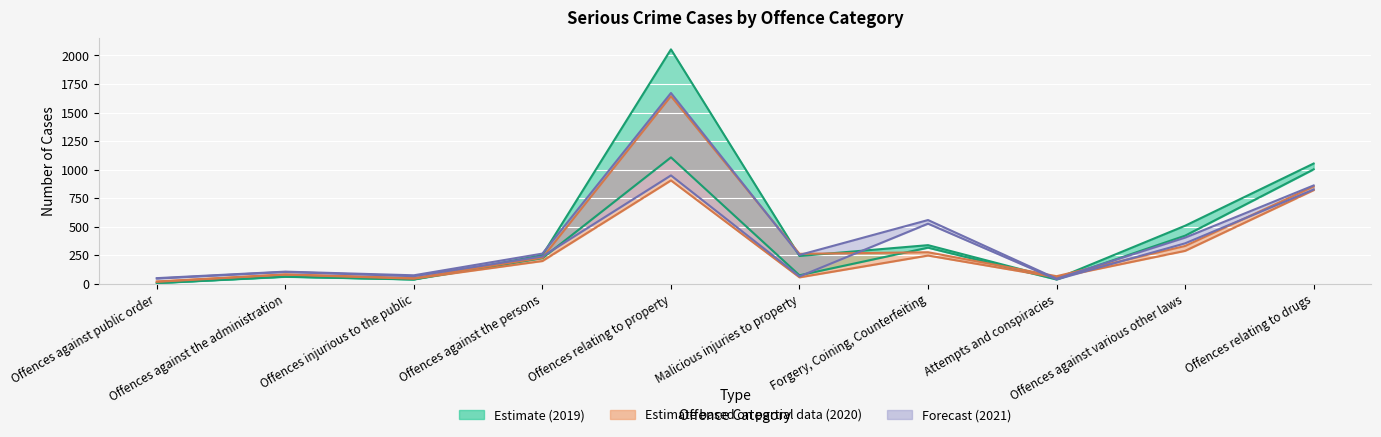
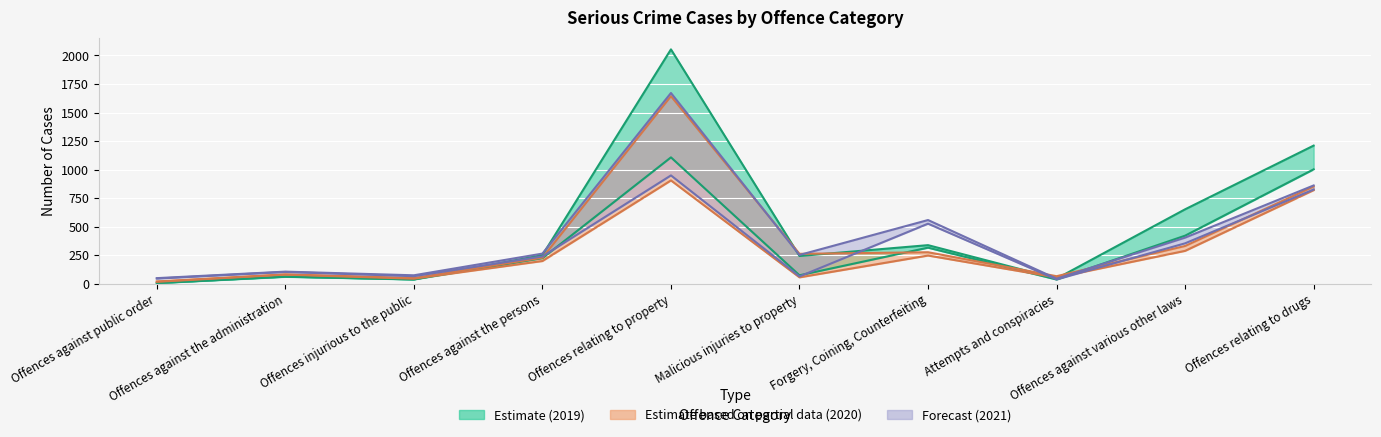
  {
    "Estimate (2019)": {
      "Offences relating to property": 2050,
      "Forgery, Coining, Counterfeiting": 340,
-     "Offences against various other laws": 510,
-     "Offences relating to drugs": 1050
+     "Offences against various other laws": 650,
+     "Offences relating to drugs": 1210
    },
    "Estimate based on partial data (2020)": {
      "Offences relating to property": 1640,
      "Forgery, Coining, Counterfeiting": 280,
      "Offences against various other laws": 330
    },
    "Forecast (2021)": {
      "Offences relating to property": 1670,
      "Forgery, Coining, Counterfeiting": 560
    }
  }
